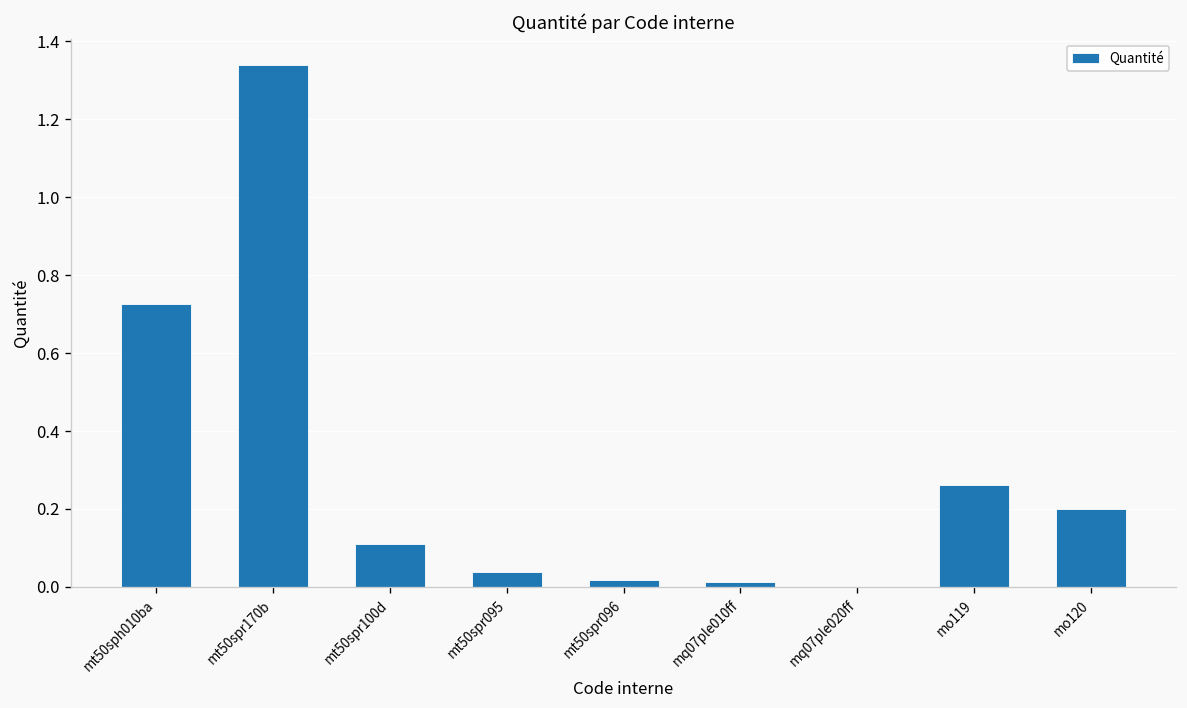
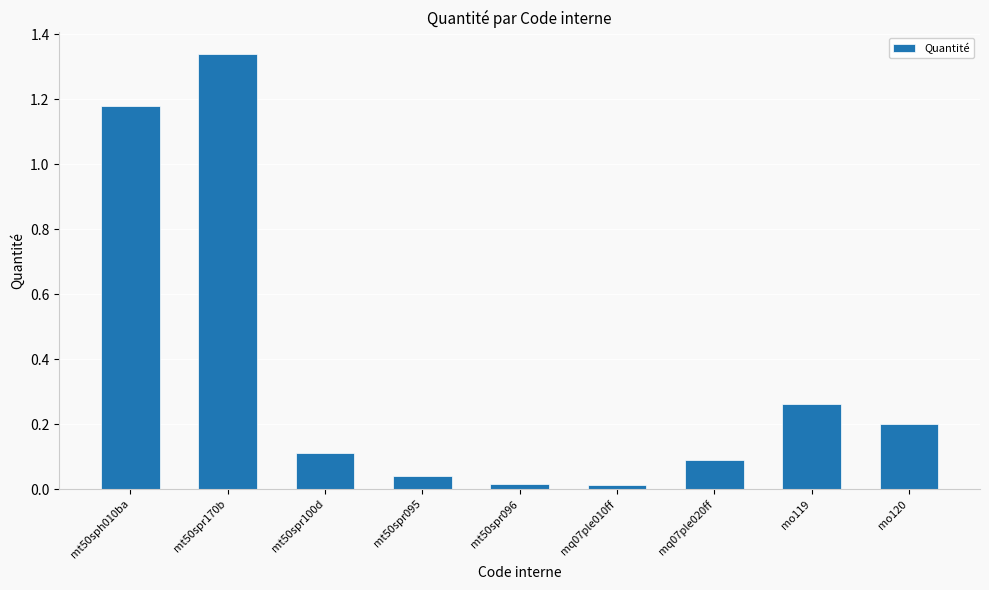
  {
-   "mt50sph010ba": 0.73,
+   "mt50sph010ba": 1.18,
    "mt50spr170b": 1.34,
    "mt50spr100d": 0.11,
    "mt50spr095": 0.04,
    "mt50spr096": 0.02,
    "mq07ple010ff": 0.01,
-   "mq07ple020ff": 0.00,
+   "mq07ple020ff": 0.09,
    "mo119": 0.26,
    "mo120": 0.20
  }
